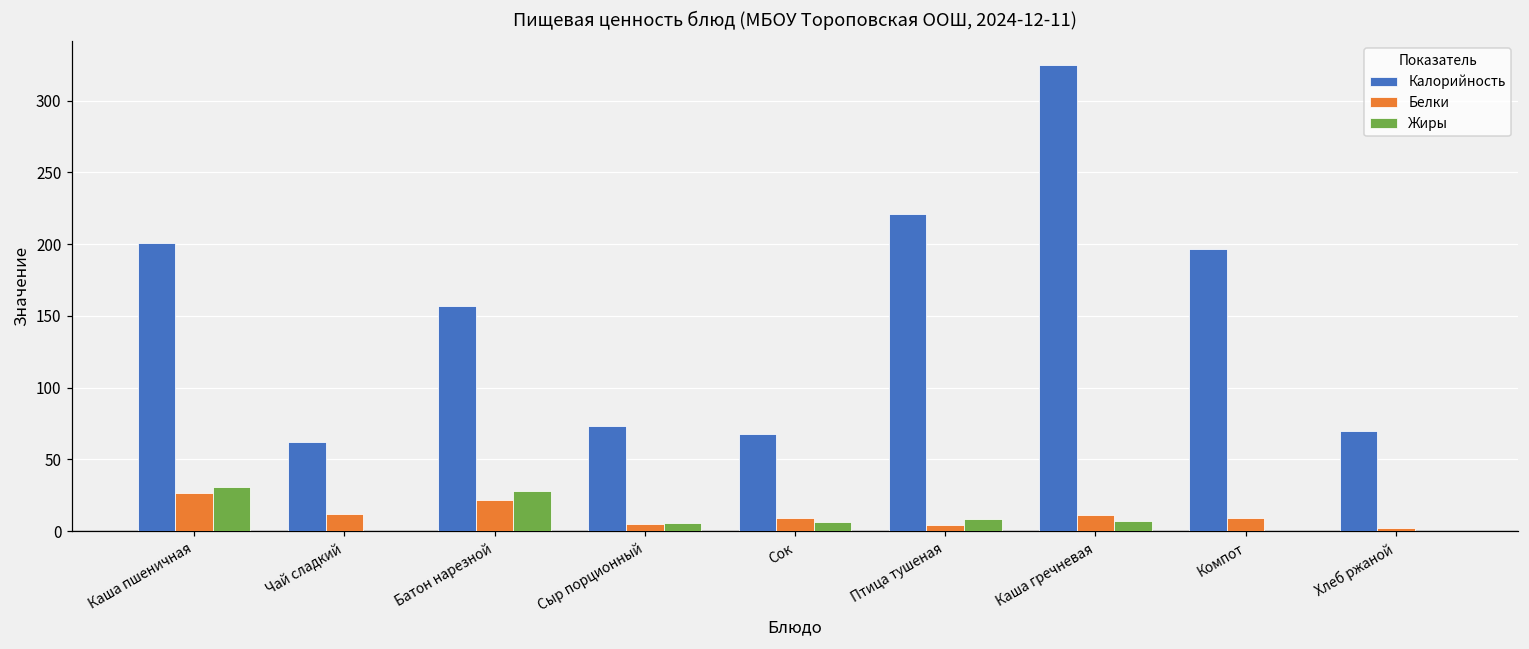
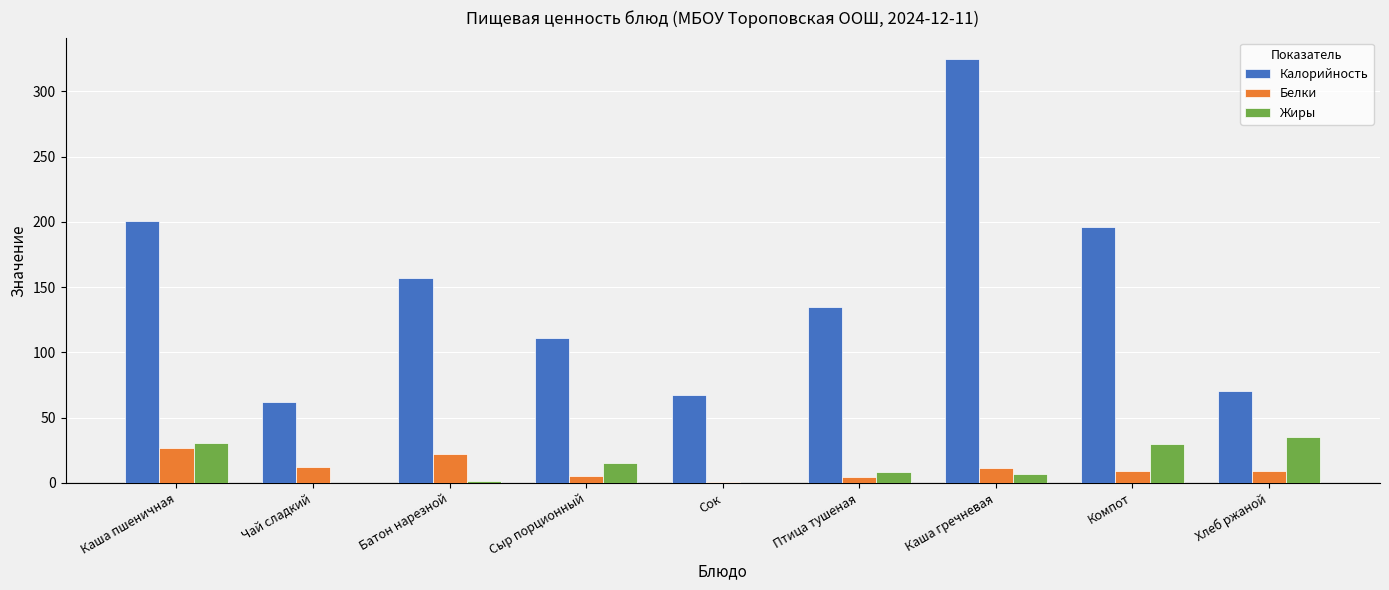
  {
    "Калорийность": {
      "Каша пшеничная": 201,
      "Чай сладкий": 62,
      "Батон нарезной": 157,
-     "Сыр порционный": 73,
+     "Сыр порционный": 111,
      "Сок": 68,
-     "Птица тушеная": 221,
+     "Птица тушеная": 135,
      "Каша гречневая": 325,
      "Компот": 196,
      "Хлеб ржаной": 70
    },
    "Белки": {
      "Каша пшеничная": 27,
      "Чай сладкий": 12,
      "Батон нарезной": 22,
      "Сыр порционный": 5,
-     "Сок": 9,
+     "Сок": 1,
      "Птица тушеная": 5,
      "Каша гречневая": 11,
      "Компот": 9,
-     "Хлеб ржаной": 2
+     "Хлеб ржаной": 9
    },
    "Жиры": {
      "Каша пшеничная": 31,
      "Чай сладкий": 0,
-     "Батон нарезной": 28,
-     "Сыр порционный": 6,
-     "Сок": 7,
+     "Батон нарезной": 2,
+     "Сыр порционный": 15,
+     "Сок": 0,
      "Птица тушеная": 9,
      "Каша гречневая": 7,
-     "Компот": 0,
-     "Хлеб ржаной": 0
+     "Компот": 30,
+     "Хлеб ржаной": 36
    }
  }
